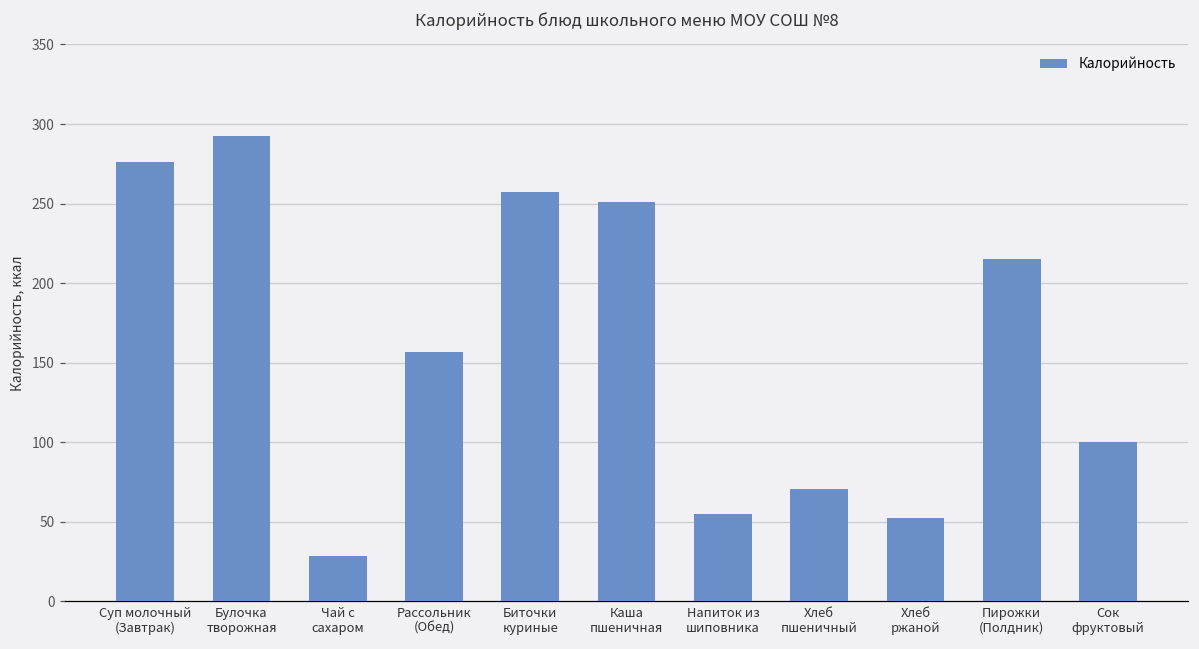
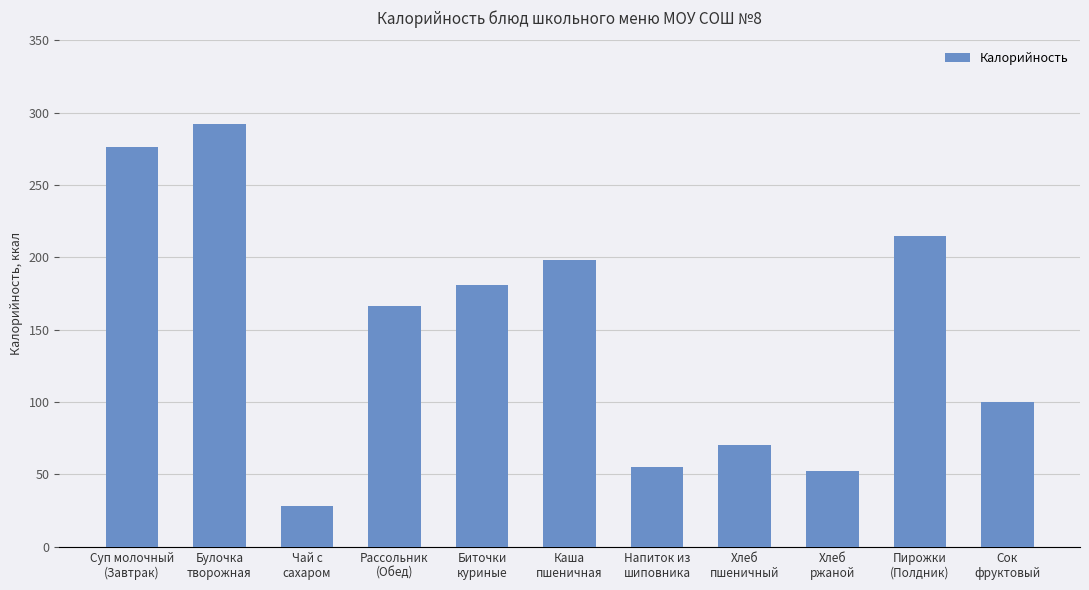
  {
    "Суп молочный (Завтрак)": 276,
    "Булочка творожная": 292,
    "Чай с сахаром": 28,
-   "Рассольник (Обед)": 157,
-   "Биточки куриные": 257,
-   "Каша пшеничная": 251,
+   "Рассольник (Обед)": 167,
+   "Биточки куриные": 181,
+   "Каша пшеничная": 199,
    "Напиток из шиповника": 55,
    "Хлеб пшеничный": 71,
    "Хлеб ржаной": 52,
    "Пирожки (Полдник)": 215,
    "Сок фруктовый": 100
  }
